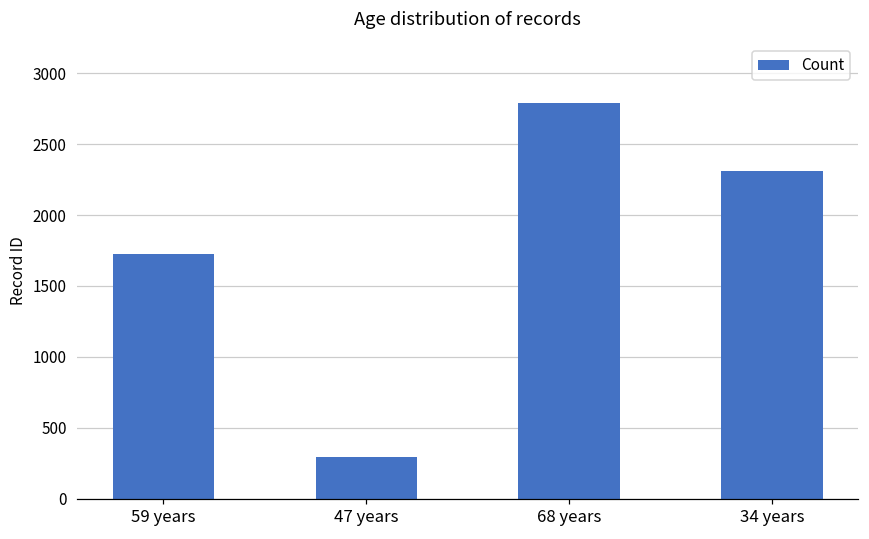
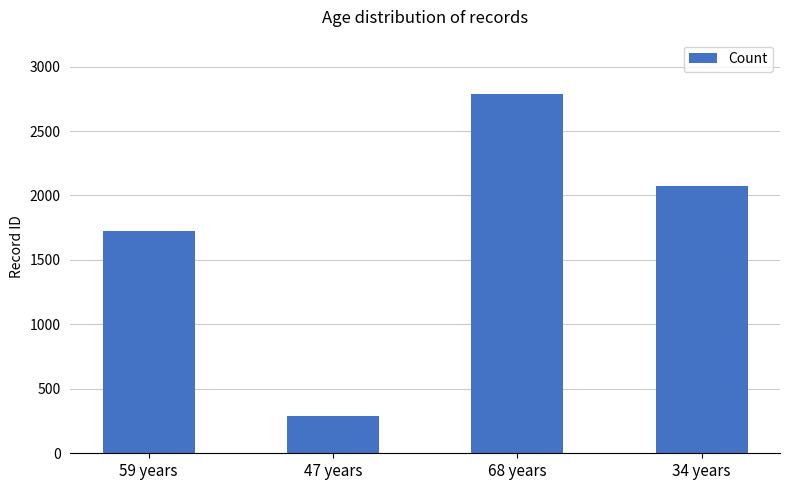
  {
    "59 years": 1720,
    "47 years": 290,
    "68 years": 2790,
-   "34 years": 2310
+   "34 years": 2070
  }
